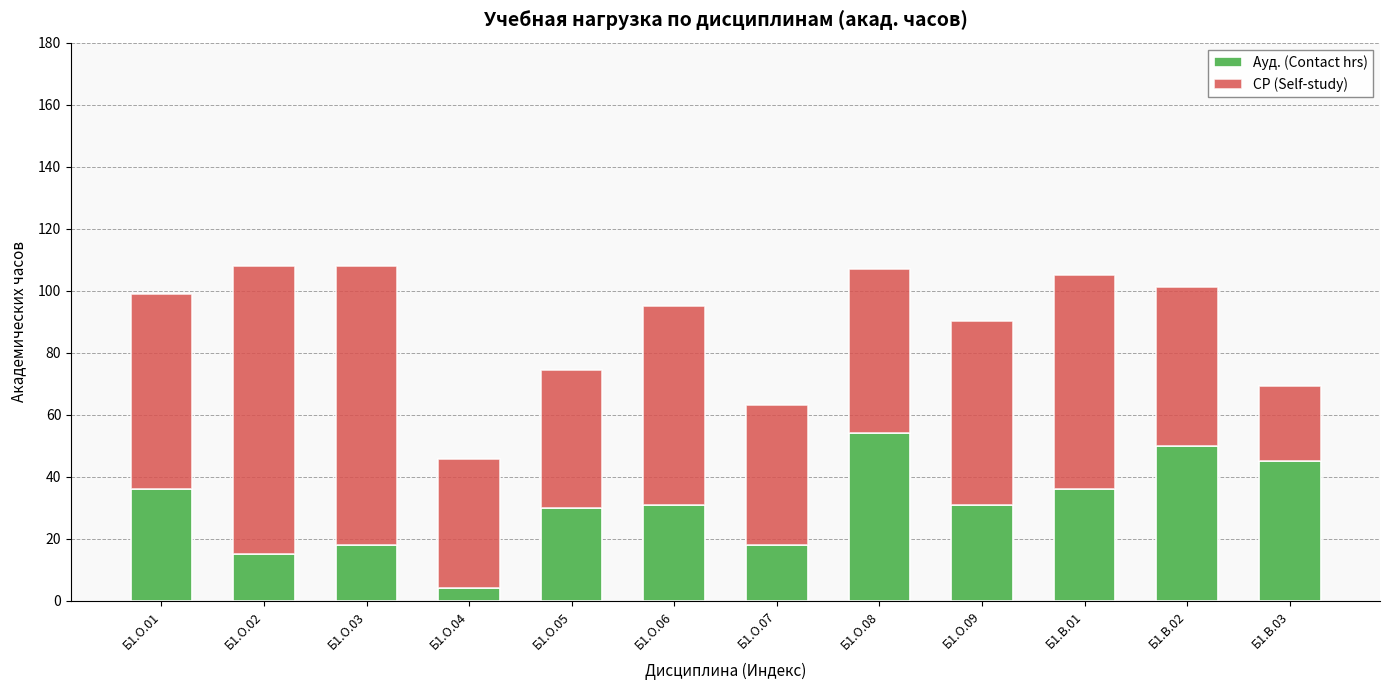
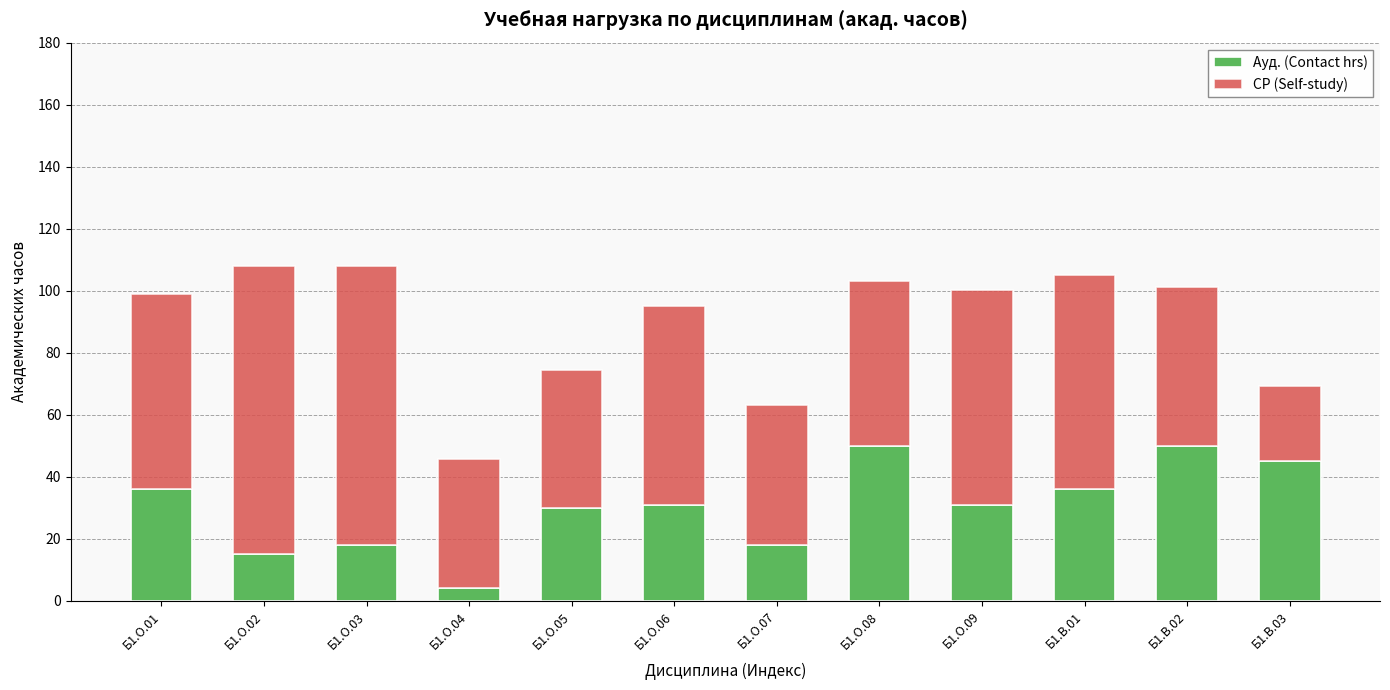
  {
    "Ауд. (Contact hrs)": {
      "Б1.О.01": 36,
      "Б1.О.02": 15,
      "Б1.О.03": 18,
      "Б1.О.04": 4,
      "Б1.О.05": 30,
      "Б1.О.06": 31,
      "Б1.О.07": 18,
-     "Б1.О.08": 54,
+     "Б1.О.08": 50,
      "Б1.О.09": 31,
      "Б1.В.01": 36,
      "Б1.В.02": 50,
      "Б1.В.03": 45
    },
    "СР (Self-study)": {
      "Б1.О.01": 63,
      "Б1.О.02": 93,
      "Б1.О.03": 90,
      "Б1.О.04": 42,
      "Б1.О.05": 44,
      "Б1.О.06": 64,
      "Б1.О.07": 45,
      "Б1.О.08": 53,
-     "Б1.О.09": 59,
+     "Б1.О.09": 69,
      "Б1.В.01": 69,
      "Б1.В.02": 51,
      "Б1.В.03": 24
    }
  }
